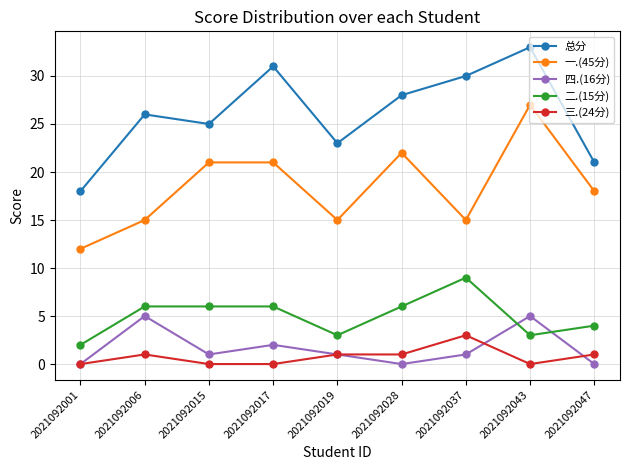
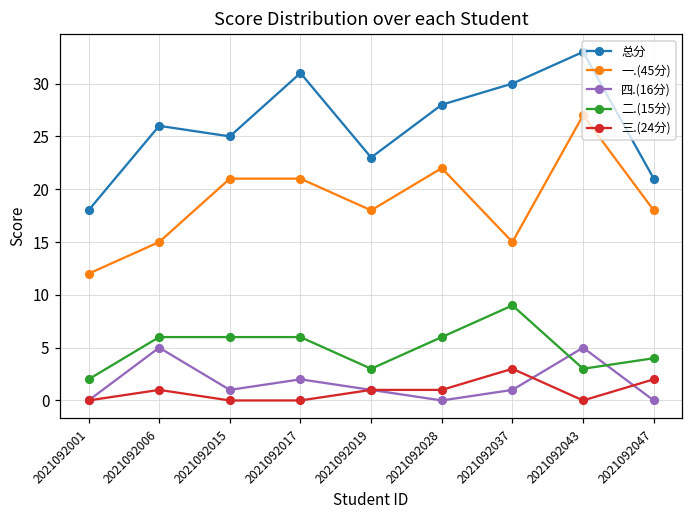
  {
    "总分": {
      "2021092001": 18,
      "2021092006": 26,
      "2021092015": 25,
      "2021092017": 31,
      "2021092019": 23,
      "2021092028": 28,
      "2021092037": 30,
      "2021092047": 21
    },
    "一.(45分)": {
      "2021092001": 12,
      "2021092006": 15,
      "2021092015": 21,
      "2021092017": 21,
-     "2021092019": 15,
+     "2021092019": 18,
      "2021092028": 22,
      "2021092037": 15,
      "2021092047": 18
    },
    "四.(16分)": {
      "2021092006": 5,
      "2021092015": 1,
      "2021092017": 2,
      "2021092028": 0,
      "2021092037": 1,
      "2021092043": 5,
      "2021092047": 0
    },
    "二.(15分)": {
      "2021092001": 2,
      "2021092006": 6,
      "2021092015": 6,
      "2021092017": 6,
      "2021092019": 3,
      "2021092028": 6,
      "2021092037": 9,
      "2021092043": 3,
      "2021092047": 4
    },
    "三.(24分)": {
      "2021092006": 1,
      "2021092015": 0,
      "2021092017": 0,
      "2021092028": 1,
      "2021092037": 3,
      "2021092043": 0,
-     "2021092047": 1
+     "2021092047": 2
    }
  }
